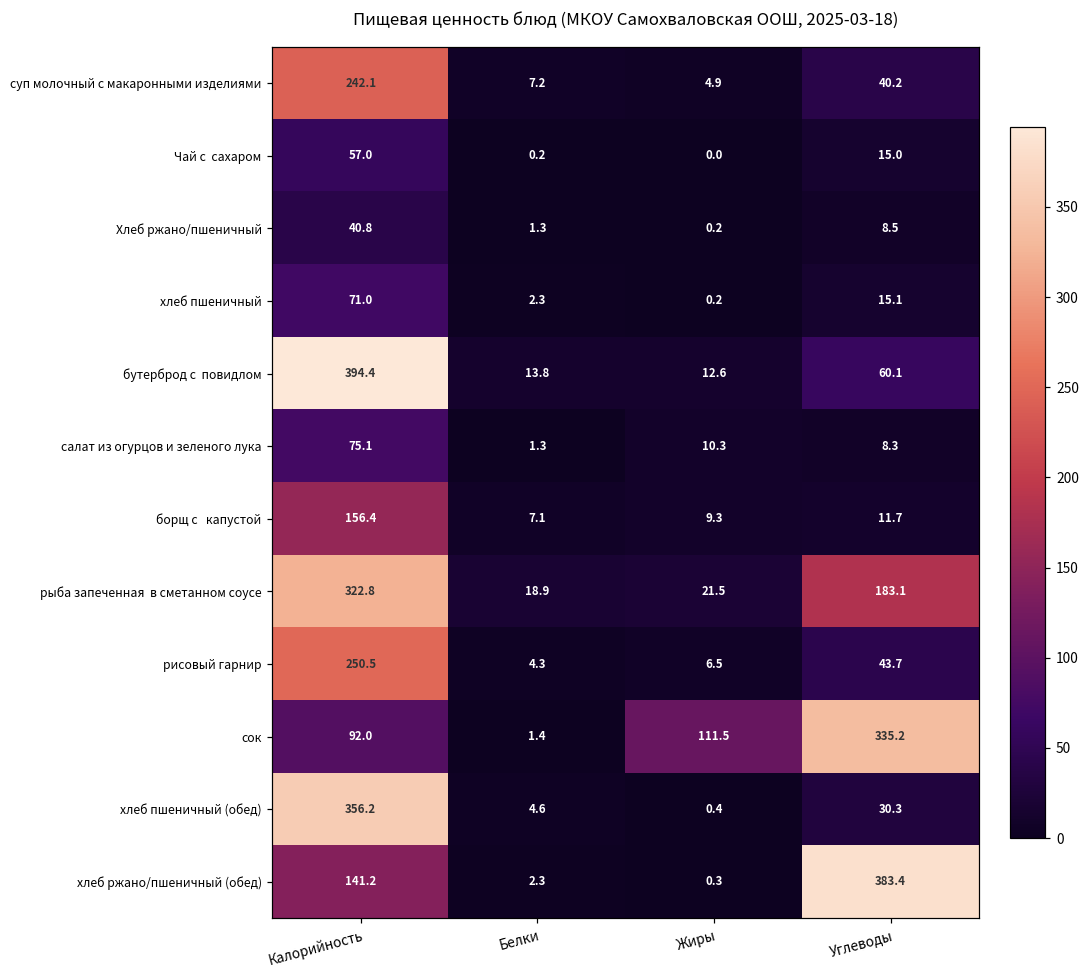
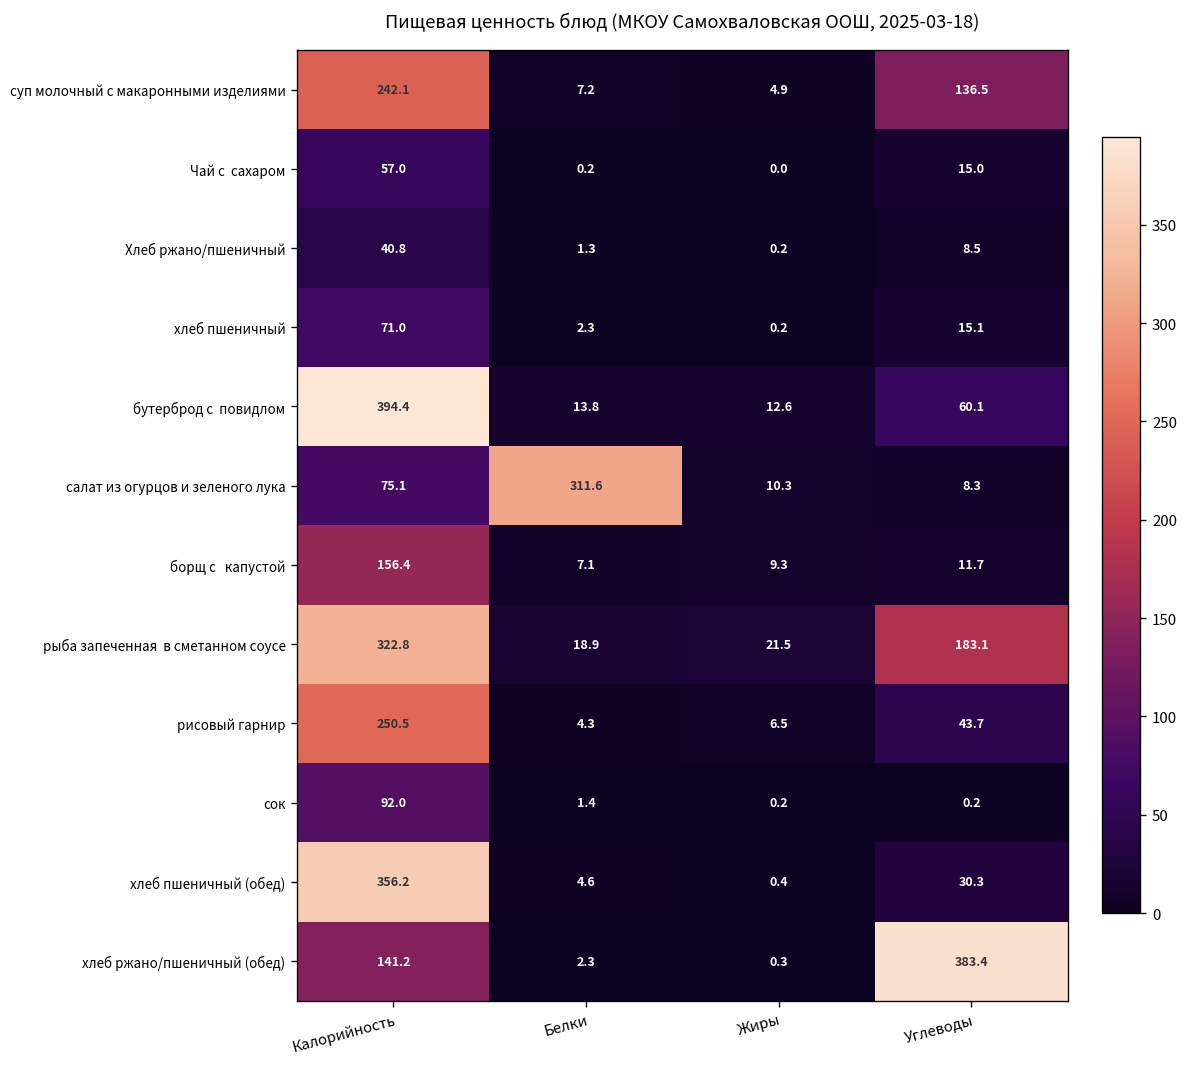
  {
    "суп молочный с макаронными изделиями": {
      "Калорийность": 242.1,
      "Белки": 7.2,
      "Жиры": 4.9,
-     "Углеводы": 40.2
+     "Углеводы": 136.5
    },
    "Чай с сахаром": {
      "Калорийность": 57.0,
      "Белки": 0.2,
      "Жиры": 0.0,
      "Углеводы": 15.0
    },
    "Хлеб ржано/пшеничный": {
      "Калорийность": 40.8,
      "Белки": 1.3,
      "Жиры": 0.2,
      "Углеводы": 8.5
    },
    "хлеб пшеничный": {
      "Калорийность": 71.0,
      "Белки": 2.3,
      "Жиры": 0.2,
      "Углеводы": 15.1
    },
    "бутерброд с повидлом": {
      "Калорийность": 394.4,
      "Белки": 13.8,
      "Жиры": 12.6,
      "Углеводы": 60.1
    },
    "салат из огурцов и зеленого лука": {
      "Калорийность": 75.1,
-     "Белки": 1.3,
+     "Белки": 311.6,
      "Жиры": 10.3,
      "Углеводы": 8.3
    },
    "борщ с капустой": {
      "Калорийность": 156.4,
      "Белки": 7.1,
      "Жиры": 9.3,
      "Углеводы": 11.7
    },
    "рыба запеченная в сметанном соусе": {
      "Калорийность": 322.8,
      "Белки": 18.9,
      "Жиры": 21.5,
      "Углеводы": 183.1
    },
    "рисовый гарнир": {
      "Калорийность": 250.5,
      "Белки": 4.3,
      "Жиры": 6.5,
      "Углеводы": 43.7
    },
    "сок": {
      "Калорийность": 92.0,
      "Белки": 1.4,
-     "Жиры": 111.5,
-     "Углеводы": 335.2
+     "Жиры": 0.2,
+     "Углеводы": 0.2
    },
    "хлеб пшеничный (обед)": {
      "Калорийность": 356.2,
      "Белки": 4.6,
      "Жиры": 0.4,
      "Углеводы": 30.3
    },
    "хлеб ржано/пшеничный (обед)": {
      "Калорийность": 141.2,
      "Белки": 2.3,
      "Жиры": 0.3,
      "Углеводы": 383.4
    }
  }
